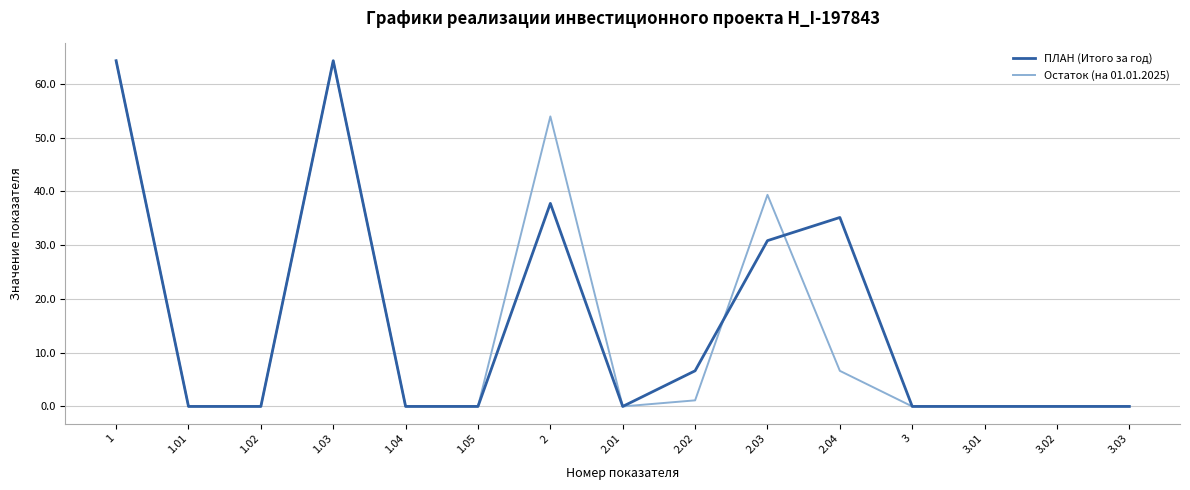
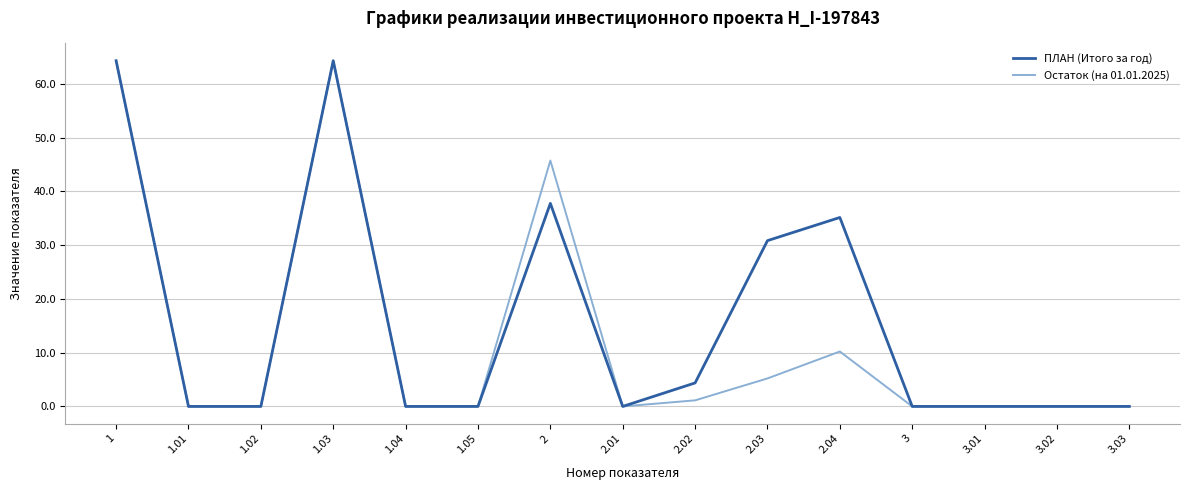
  {
    "ПЛАН (Итого за год)": {
      "2": 38,
-     "2.02": 7,
+     "2.02": 4,
      "2.03": 31,
      "2.04": 35
    },
    "Остаток (на 01.01.2025)": {
-     "2": 54,
+     "2": 46,
      "2.02": 1,
-     "2.03": 39,
-     "2.04": 7
+     "2.03": 5,
+     "2.04": 10
    }
  }
